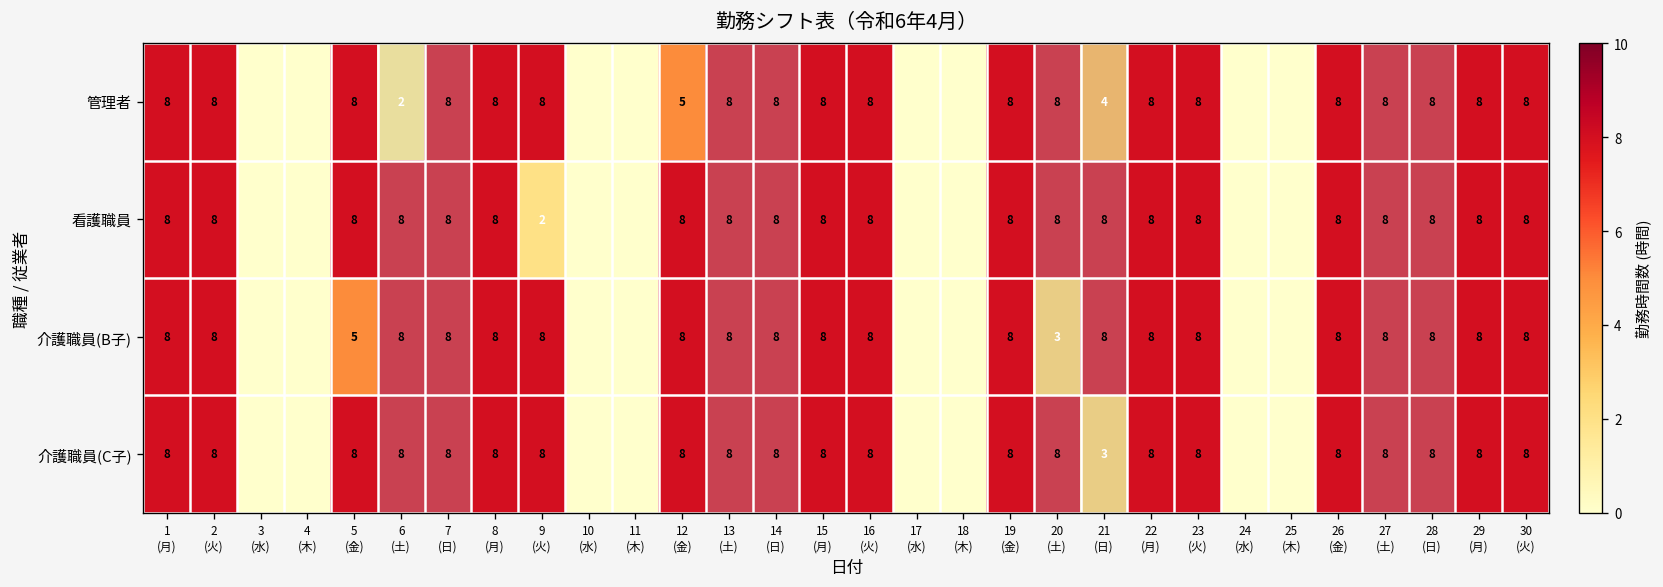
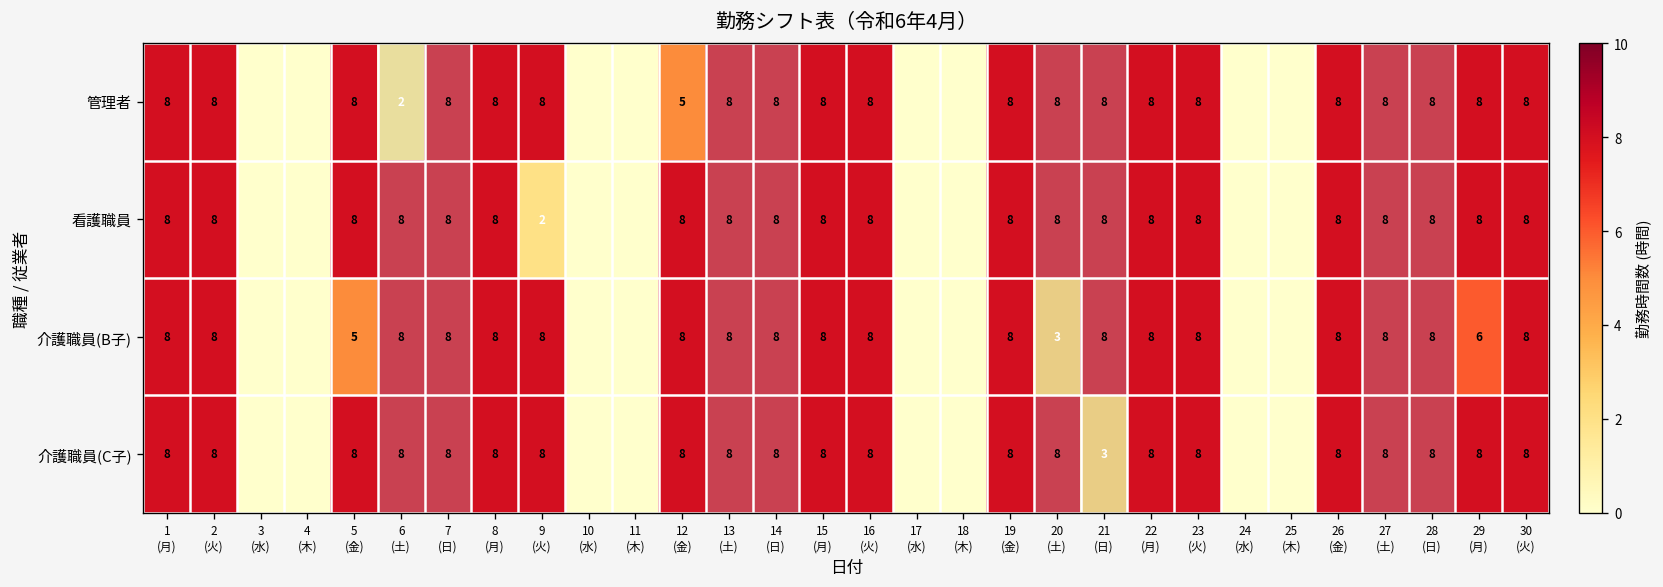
  {
    "管理者": {
      "1 (月)": 8,
      "2 (火)": 8,
      "5 (金)": 8,
      "6 (土)": 2,
      "7 (日)": 8,
      "8 (月)": 8,
      "9 (火)": 8,
      "12 (金)": 5,
      "13 (土)": 8,
      "14 (日)": 8,
      "15 (月)": 8,
      "16 (火)": 8,
      "19 (金)": 8,
      "20 (土)": 8,
-     "21 (日)": 4,
+     "21 (日)": 8,
      "22 (月)": 8,
      "23 (火)": 8,
      "26 (金)": 8,
      "27 (土)": 8,
      "28 (日)": 8,
      "29 (月)": 8,
      "30 (火)": 8
    },
    "看護職員": {
      "1 (月)": 8,
      "2 (火)": 8,
      "5 (金)": 8,
      "6 (土)": 8,
      "7 (日)": 8,
      "8 (月)": 8,
      "9 (火)": 2,
      "12 (金)": 8,
      "13 (土)": 8,
      "14 (日)": 8,
      "15 (月)": 8,
      "16 (火)": 8,
      "19 (金)": 8,
      "20 (土)": 8,
      "21 (日)": 8,
      "22 (月)": 8,
      "23 (火)": 8,
      "26 (金)": 8,
      "27 (土)": 8,
      "28 (日)": 8,
      "29 (月)": 8,
      "30 (火)": 8
    },
    "介護職員(B子)": {
      "1 (月)": 8,
      "2 (火)": 8,
      "5 (金)": 5,
      "6 (土)": 8,
      "7 (日)": 8,
      "8 (月)": 8,
      "9 (火)": 8,
      "12 (金)": 8,
      "13 (土)": 8,
      "14 (日)": 8,
      "15 (月)": 8,
      "16 (火)": 8,
      "19 (金)": 8,
      "20 (土)": 3,
      "21 (日)": 8,
      "22 (月)": 8,
      "23 (火)": 8,
      "26 (金)": 8,
      "27 (土)": 8,
      "28 (日)": 8,
-     "29 (月)": 8,
+     "29 (月)": 6,
      "30 (火)": 8
    },
    "介護職員(C子)": {
      "1 (月)": 8,
      "2 (火)": 8,
      "5 (金)": 8,
      "6 (土)": 8,
      "7 (日)": 8,
      "8 (月)": 8,
      "9 (火)": 8,
      "12 (金)": 8,
      "13 (土)": 8,
      "14 (日)": 8,
      "15 (月)": 8,
      "16 (火)": 8,
      "19 (金)": 8,
      "20 (土)": 8,
      "21 (日)": 3,
      "22 (月)": 8,
      "23 (火)": 8,
      "26 (金)": 8,
      "27 (土)": 8,
      "28 (日)": 8,
      "29 (月)": 8,
      "30 (火)": 8
    }
  }
